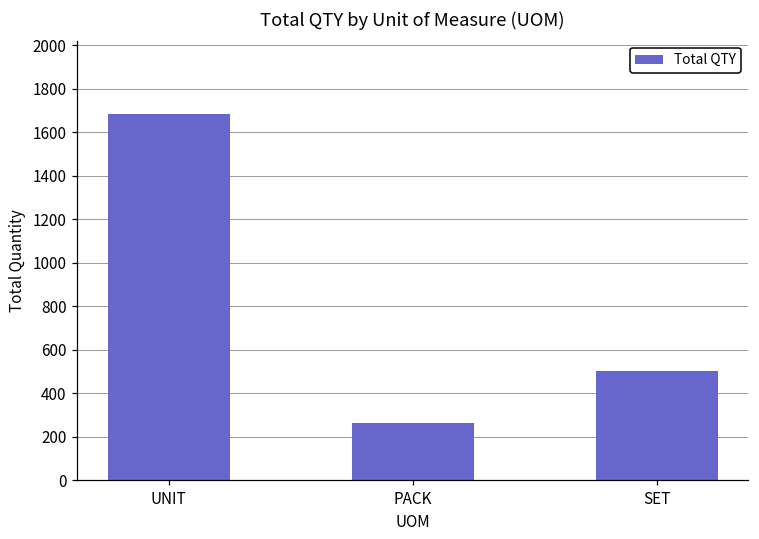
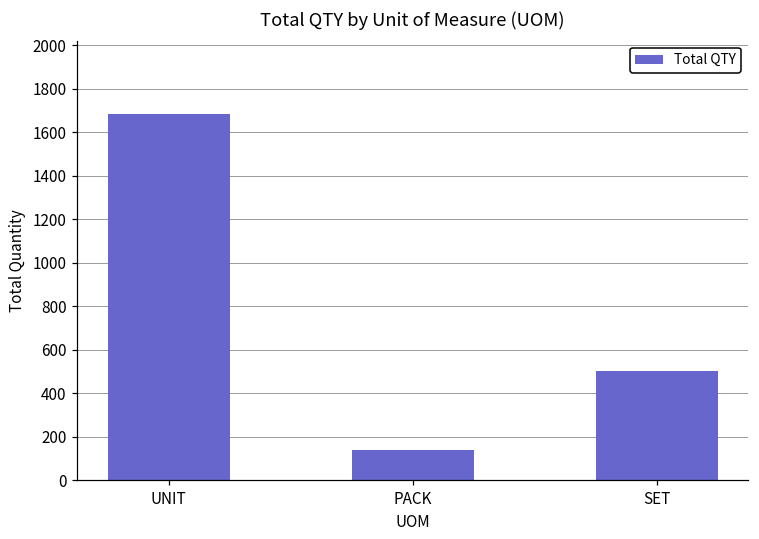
  {
    "UNIT": 1680,
-   "PACK": 260,
+   "PACK": 140,
    "SET": 500
  }
